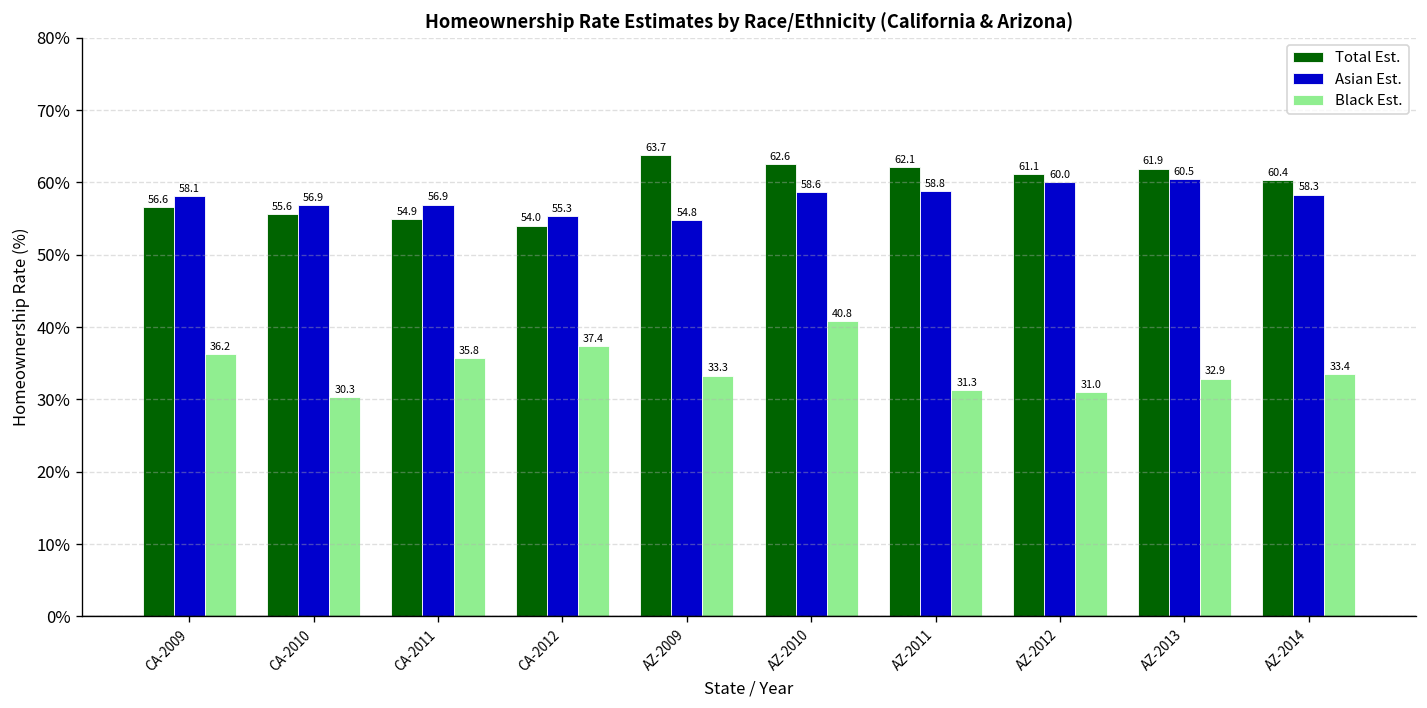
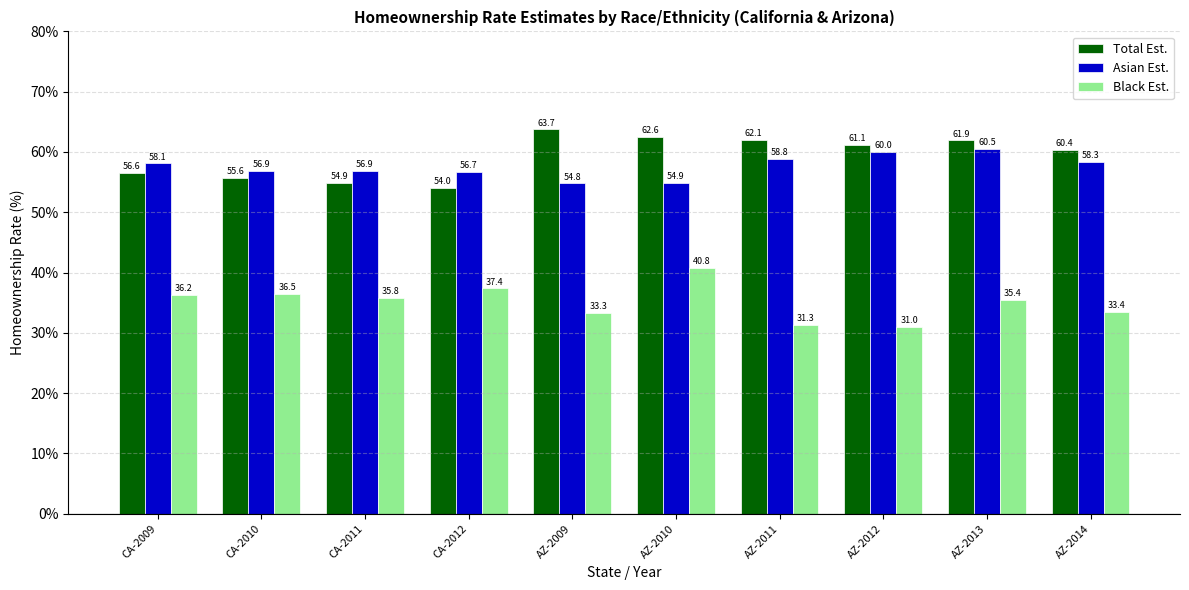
  {
    "Total Est.": {
      "CA-2009": 56.6,
      "CA-2010": 55.6,
      "CA-2011": 54.9,
      "CA-2012": 54.0,
      "AZ-2009": 63.7,
      "AZ-2010": 62.6,
      "AZ-2011": 62.1,
      "AZ-2012": 61.1,
      "AZ-2013": 61.9,
      "AZ-2014": 60.4
    },
    "Asian Est.": {
      "CA-2009": 58.1,
      "CA-2010": 56.9,
      "CA-2011": 56.9,
-     "CA-2012": 55.3,
+     "CA-2012": 56.7,
      "AZ-2009": 54.8,
-     "AZ-2010": 58.6,
+     "AZ-2010": 54.9,
      "AZ-2011": 58.8,
      "AZ-2012": 60.0,
      "AZ-2013": 60.5,
      "AZ-2014": 58.3
    },
    "Black Est.": {
      "CA-2009": 36.2,
-     "CA-2010": 30.3,
+     "CA-2010": 36.5,
      "CA-2011": 35.8,
      "CA-2012": 37.4,
      "AZ-2009": 33.3,
      "AZ-2010": 40.8,
      "AZ-2011": 31.3,
      "AZ-2012": 31.0,
-     "AZ-2013": 32.9,
+     "AZ-2013": 35.4,
      "AZ-2014": 33.4
    }
  }
